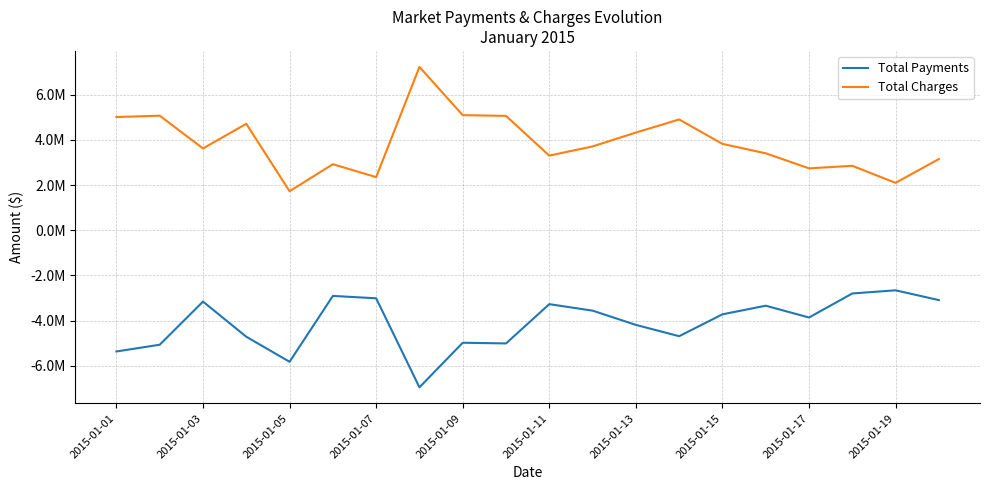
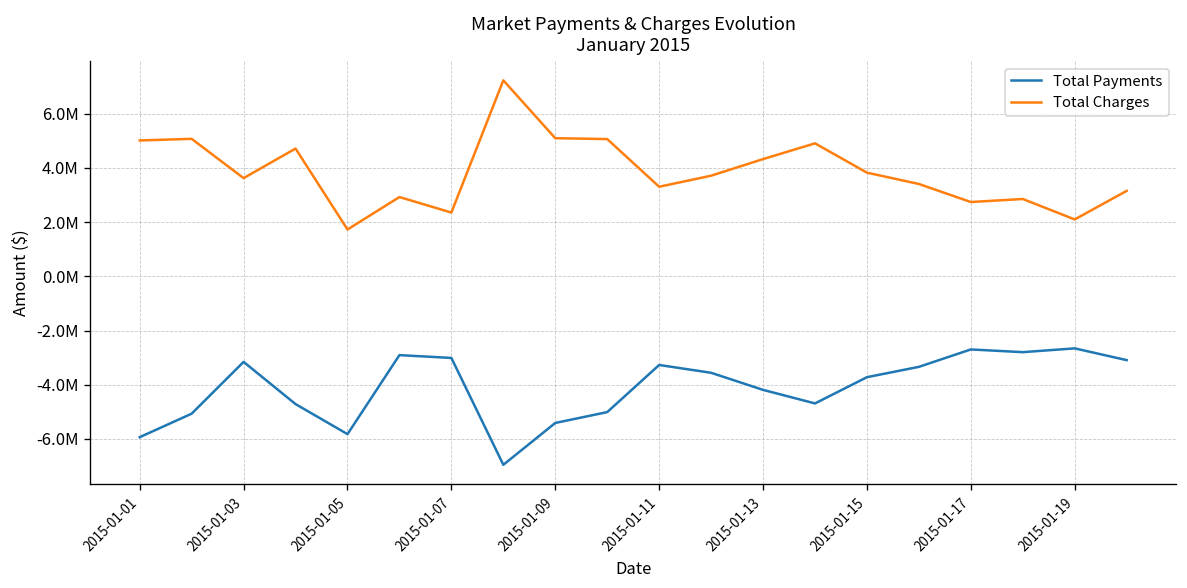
  {
    "Total Payments": {
-     "2015-01-01": -5400000,
+     "2015-01-01": -5900000,
      "2015-01-03": -3200000,
      "2015-01-05": -5800000,
      "2015-01-07": -3000000,
-     "2015-01-09": -5000000,
+     "2015-01-09": -5400000,
      "2015-01-11": -3300000,
      "2015-01-13": -4200000,
      "2015-01-15": -3700000,
-     "2015-01-17": -3900000,
+     "2015-01-17": -2700000,
      "2015-01-19": -2700000
    },
    "Total Charges": {
      "2015-01-01": 5000000,
      "2015-01-03": 3600000,
      "2015-01-05": 1700000,
      "2015-01-07": 2400000,
      "2015-01-09": 5100000,
      "2015-01-11": 3300000,
      "2015-01-13": 4300000,
      "2015-01-15": 3800000,
      "2015-01-17": 2700000,
      "2015-01-19": 2100000
    }
  }
